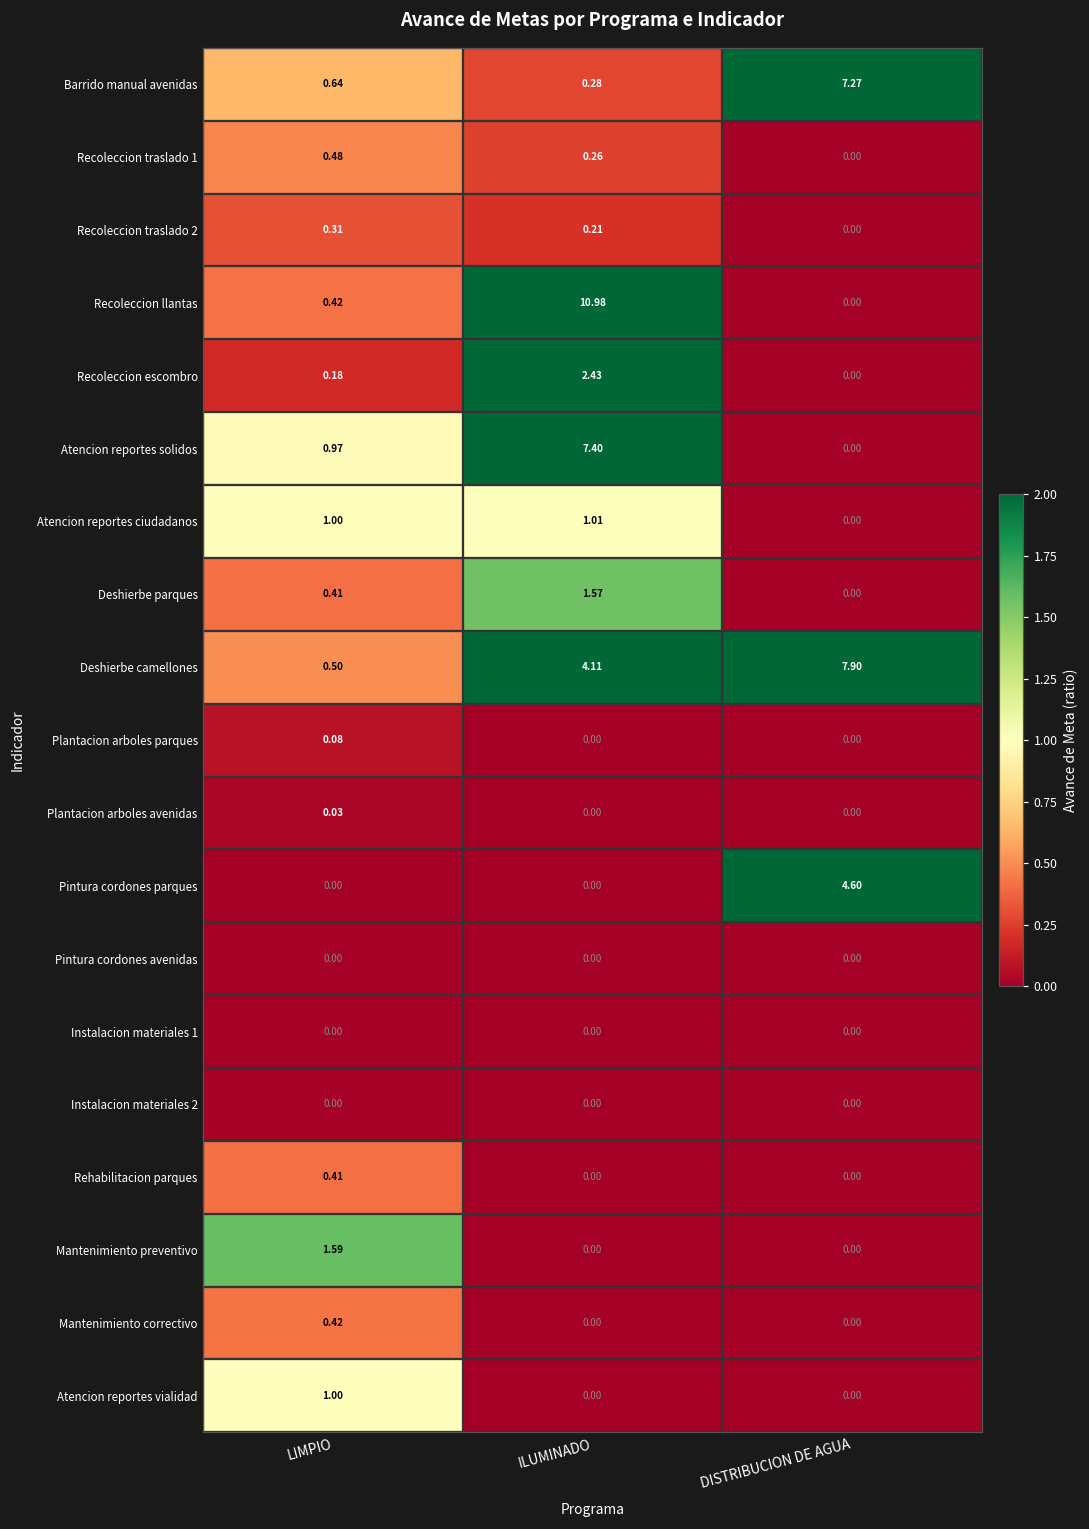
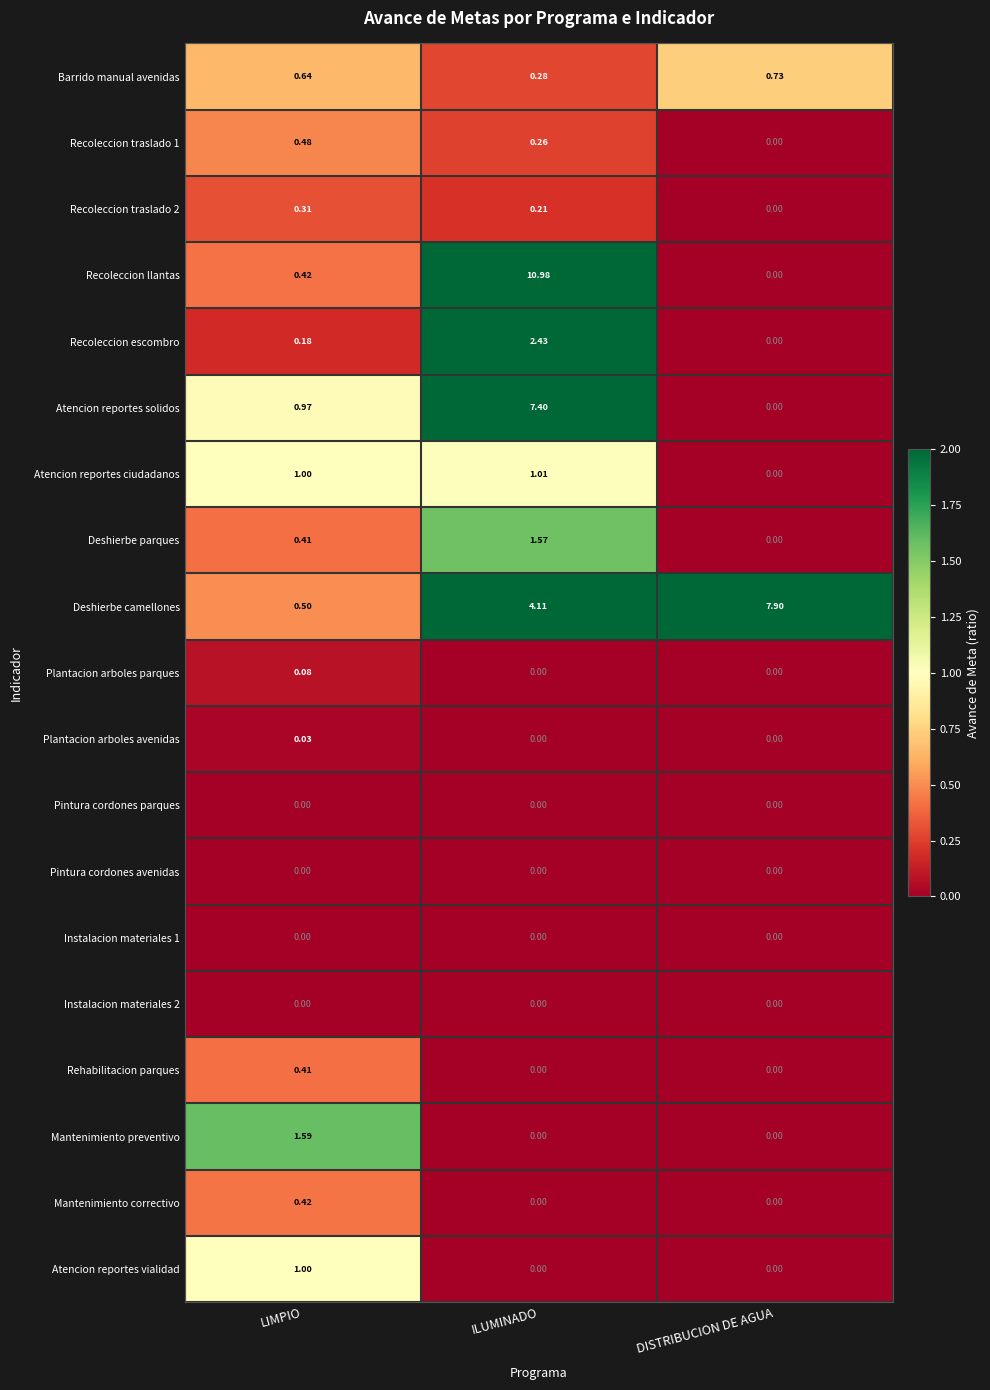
  {
    "Barrido manual avenidas": {
      "LIMPIO": 0.64,
      "ILUMINADO": 0.28,
-     "DISTRIBUCION DE AGUA": 7.27
+     "DISTRIBUCION DE AGUA": 0.73
    },
    "Recoleccion traslado 1": {
      "LIMPIO": 0.48,
      "ILUMINADO": 0.26,
      "DISTRIBUCION DE AGUA": 0.00
    },
    "Recoleccion traslado 2": {
      "LIMPIO": 0.31,
      "ILUMINADO": 0.21,
      "DISTRIBUCION DE AGUA": 0.00
    },
    "Recoleccion llantas": {
      "LIMPIO": 0.42,
      "ILUMINADO": 10.98,
      "DISTRIBUCION DE AGUA": 0.00
    },
    "Recoleccion escombro": {
      "LIMPIO": 0.18,
      "ILUMINADO": 2.43,
      "DISTRIBUCION DE AGUA": 0.00
    },
    "Atencion reportes solidos": {
      "LIMPIO": 0.97,
      "ILUMINADO": 7.40,
      "DISTRIBUCION DE AGUA": 0.00
    },
    "Atencion reportes ciudadanos": {
      "LIMPIO": 1.00,
      "ILUMINADO": 1.01,
      "DISTRIBUCION DE AGUA": 0.00
    },
    "Deshierbe parques": {
      "LIMPIO": 0.41,
      "ILUMINADO": 1.57,
      "DISTRIBUCION DE AGUA": 0.00
    },
    "Deshierbe camellones": {
      "LIMPIO": 0.50,
      "ILUMINADO": 4.11,
      "DISTRIBUCION DE AGUA": 7.90
    },
    "Plantacion arboles parques": {
      "LIMPIO": 0.08,
      "ILUMINADO": 0.00,
      "DISTRIBUCION DE AGUA": 0.00
    },
    "Plantacion arboles avenidas": {
      "LIMPIO": 0.03,
      "ILUMINADO": 0.00,
      "DISTRIBUCION DE AGUA": 0.00
    },
    "Pintura cordones parques": {
      "LIMPIO": 0.00,
      "ILUMINADO": 0.00,
-     "DISTRIBUCION DE AGUA": 4.60
+     "DISTRIBUCION DE AGUA": 0.00
    },
    "Pintura cordones avenidas": {
      "LIMPIO": 0.00,
      "ILUMINADO": 0.00,
      "DISTRIBUCION DE AGUA": 0.00
    },
    "Instalacion materiales 1": {
      "LIMPIO": 0.00,
      "ILUMINADO": 0.00,
      "DISTRIBUCION DE AGUA": 0.00
    },
    "Instalacion materiales 2": {
      "LIMPIO": 0.00,
      "ILUMINADO": 0.00,
      "DISTRIBUCION DE AGUA": 0.00
    },
    "Rehabilitacion parques": {
      "LIMPIO": 0.41,
      "ILUMINADO": 0.00,
      "DISTRIBUCION DE AGUA": 0.00
    },
    "Mantenimiento preventivo": {
      "LIMPIO": 1.59,
      "ILUMINADO": 0.00,
      "DISTRIBUCION DE AGUA": 0.00
    },
    "Mantenimiento correctivo": {
      "LIMPIO": 0.42,
      "ILUMINADO": 0.00,
      "DISTRIBUCION DE AGUA": 0.00
    },
    "Atencion reportes vialidad": {
      "LIMPIO": 1.00,
      "ILUMINADO": 0.00,
      "DISTRIBUCION DE AGUA": 0.00
    }
  }
